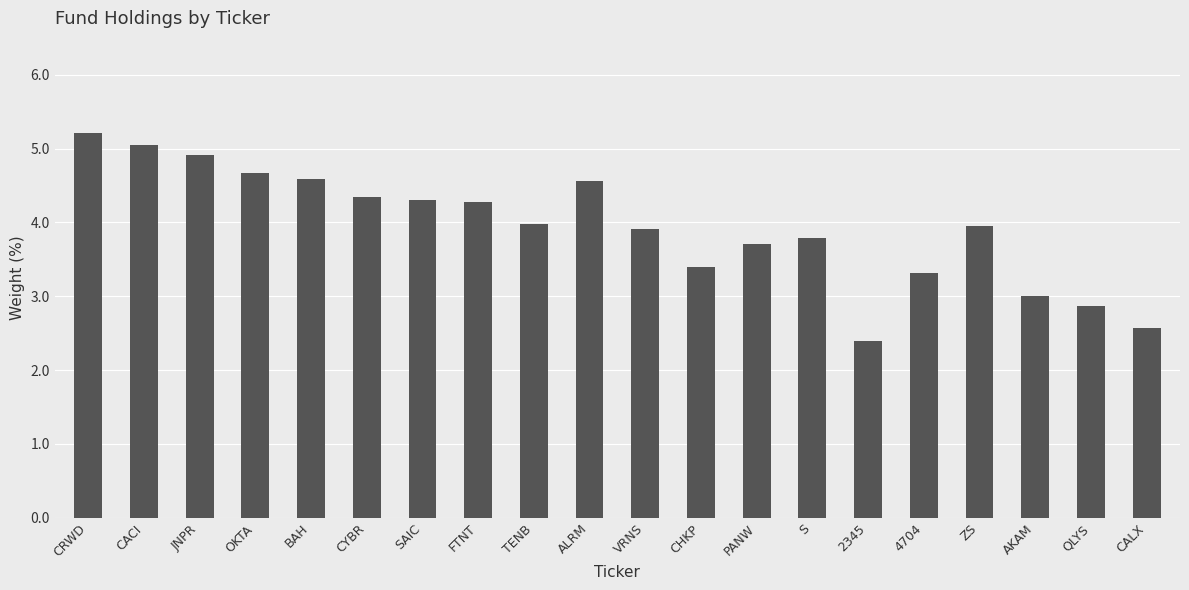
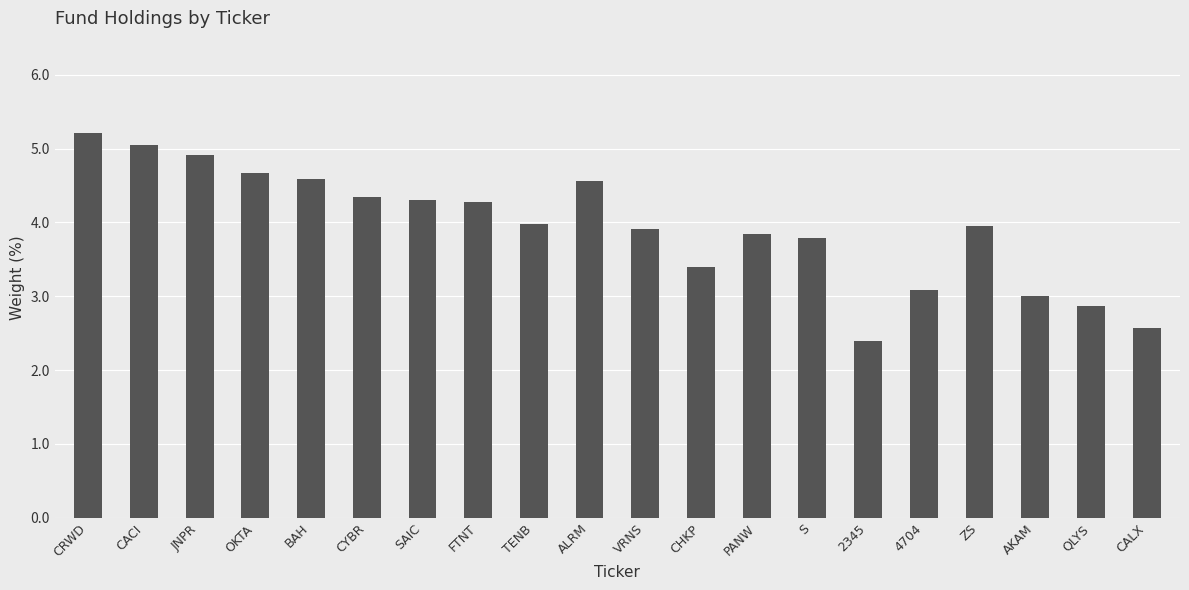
  {
    "CRWD": 5.2,
    "CACI": 5.1,
    "JNPR": 4.9,
    "OKTA": 4.7,
    "BAH": 4.6,
    "CYBR": 4.3,
    "SAIC": 4.3,
    "FTNT": 4.3,
    "TENB": 4.0,
    "ALRM": 4.6,
    "VRNS": 3.9,
    "CHKP": 3.4,
-   "PANW": 3.7,
+   "PANW": 3.8,
    "S": 3.8,
    "2345": 2.4,
-   "4704": 3.3,
+   "4704": 3.1,
    "ZS": 4.0,
    "AKAM": 3.0,
    "QLYS": 2.9,
    "CALX": 2.6
  }
